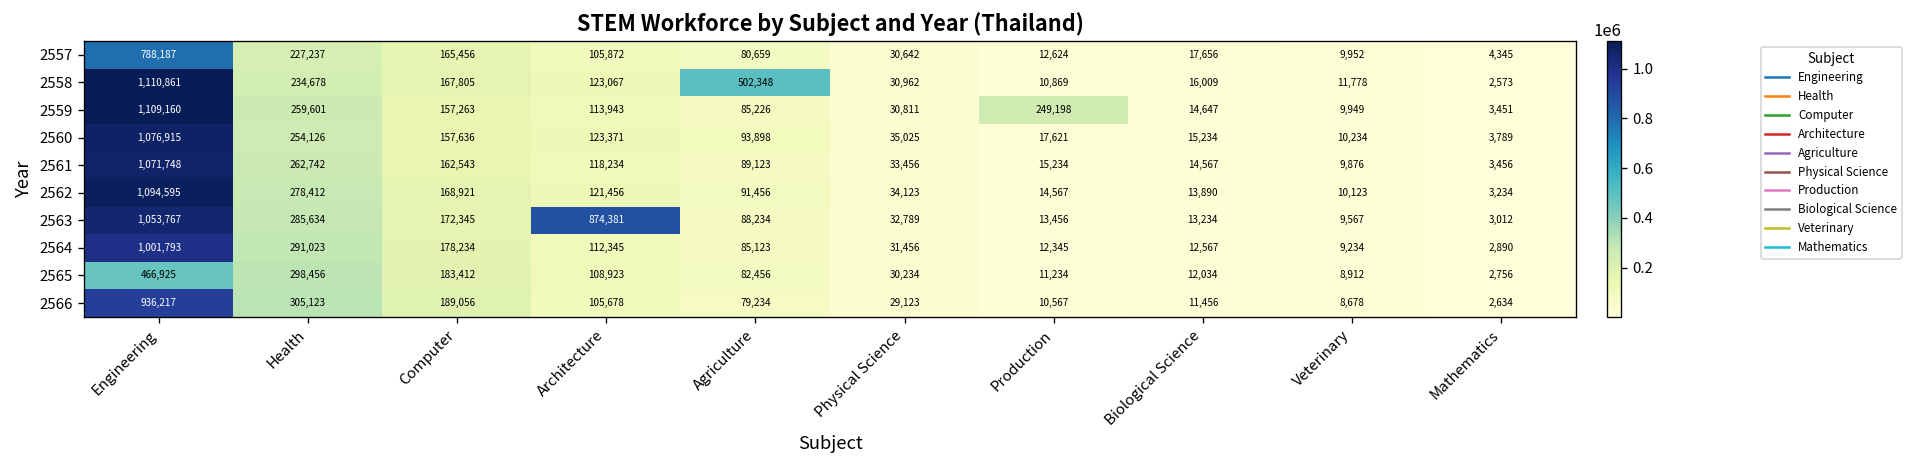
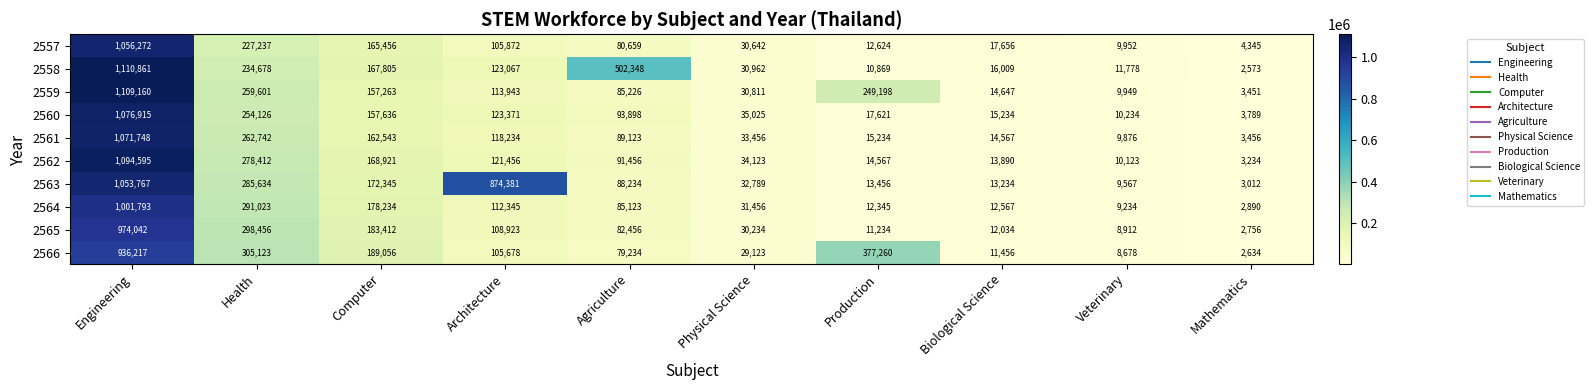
  {
    "2557": {
-     "Engineering": "788,187",
+     "Engineering": "1,056,272",
      "Health": "227,237",
      "Computer": "165,456",
      "Architecture": "105,872",
      "Agriculture": "80,659",
      "Physical Science": "30,642",
      "Production": "12,624",
      "Biological Science": "17,656",
      "Veterinary": "9,952",
      "Mathematics": "4,345"
    },
    "2558": {
      "Engineering": "1,110,861",
      "Health": "234,678",
      "Computer": "167,805",
      "Architecture": "123,067",
      "Agriculture": "502,348",
      "Physical Science": "30,962",
      "Production": "10,869",
      "Biological Science": "16,009",
      "Veterinary": "11,778",
      "Mathematics": "2,573"
    },
    "2559": {
      "Engineering": "1,109,160",
      "Health": "259,601",
      "Computer": "157,263",
      "Architecture": "113,943",
      "Agriculture": "85,226",
      "Physical Science": "30,811",
      "Production": "249,198",
      "Biological Science": "14,647",
      "Veterinary": "9,949",
      "Mathematics": "3,451"
    },
    "2560": {
      "Engineering": "1,076,915",
      "Health": "254,126",
      "Computer": "157,636",
      "Architecture": "123,371",
      "Agriculture": "93,898",
      "Physical Science": "35,025",
      "Production": "17,621",
      "Biological Science": "15,234",
      "Veterinary": "10,234",
      "Mathematics": "3,789"
    },
    "2561": {
      "Engineering": "1,071,748",
      "Health": "262,742",
      "Computer": "162,543",
      "Architecture": "118,234",
      "Agriculture": "89,123",
      "Physical Science": "33,456",
      "Production": "15,234",
      "Biological Science": "14,567",
      "Veterinary": "9,876",
      "Mathematics": "3,456"
    },
    "2562": {
      "Engineering": "1,094,595",
      "Health": "278,412",
      "Computer": "168,921",
      "Architecture": "121,456",
      "Agriculture": "91,456",
      "Physical Science": "34,123",
      "Production": "14,567",
      "Biological Science": "13,890",
      "Veterinary": "10,123",
      "Mathematics": "3,234"
    },
    "2563": {
      "Engineering": "1,053,767",
      "Health": "285,634",
      "Computer": "172,345",
      "Architecture": "874,381",
      "Agriculture": "88,234",
      "Physical Science": "32,789",
      "Production": "13,456",
      "Biological Science": "13,234",
      "Veterinary": "9,567",
      "Mathematics": "3,012"
    },
    "2564": {
      "Engineering": "1,001,793",
      "Health": "291,023",
      "Computer": "178,234",
      "Architecture": "112,345",
      "Agriculture": "85,123",
      "Physical Science": "31,456",
      "Production": "12,345",
      "Biological Science": "12,567",
      "Veterinary": "9,234",
      "Mathematics": "2,890"
    },
    "2565": {
-     "Engineering": "466,925",
+     "Engineering": "974,042",
      "Health": "298,456",
      "Computer": "183,412",
      "Architecture": "108,923",
      "Agriculture": "82,456",
      "Physical Science": "30,234",
      "Production": "11,234",
      "Biological Science": "12,034",
      "Veterinary": "8,912",
      "Mathematics": "2,756"
    },
    "2566": {
      "Engineering": "936,217",
      "Health": "305,123",
      "Computer": "189,056",
      "Architecture": "105,678",
      "Agriculture": "79,234",
      "Physical Science": "29,123",
-     "Production": "10,567",
+     "Production": "377,260",
      "Biological Science": "11,456",
      "Veterinary": "8,678",
      "Mathematics": "2,634"
    }
  }
